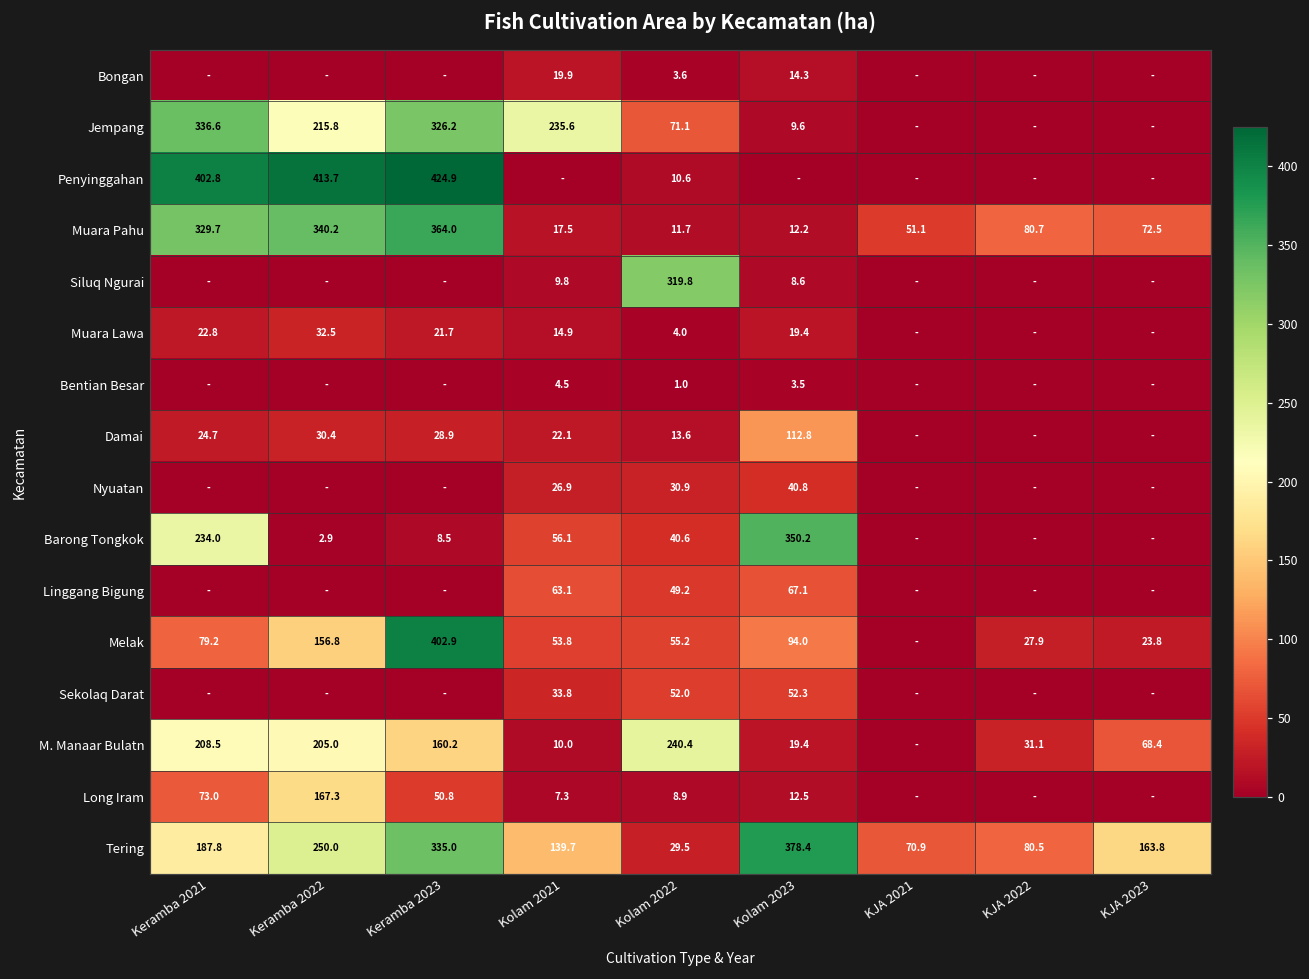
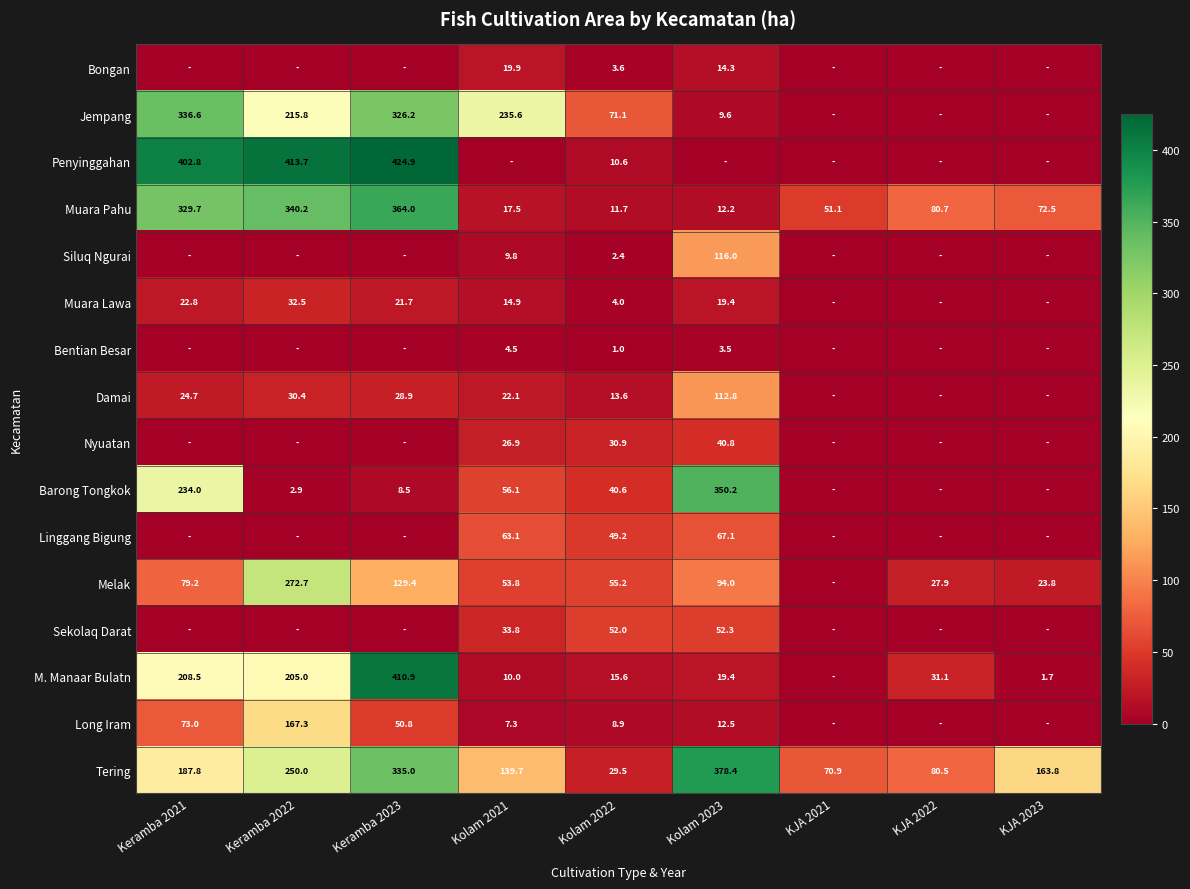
  {
    "Bongan": {
      "Kolam 2021": 19.9,
      "Kolam 2022": 3.6,
      "Kolam 2023": 14.3
    },
    "Jempang": {
      "Keramba 2021": 336.6,
      "Keramba 2022": 215.8,
      "Keramba 2023": 326.2,
      "Kolam 2021": 235.6,
      "Kolam 2022": 71.1,
      "Kolam 2023": 9.6
    },
    "Penyinggahan": {
      "Keramba 2021": 402.8,
      "Keramba 2022": 413.7,
      "Keramba 2023": 424.9,
      "Kolam 2022": 10.6
    },
    "Muara Pahu": {
      "Keramba 2021": 329.7,
      "Keramba 2022": 340.2,
      "Keramba 2023": 364.0,
      "Kolam 2021": 17.5,
      "Kolam 2022": 11.7,
      "Kolam 2023": 12.2,
      "KJA 2021": 51.1,
      "KJA 2022": 80.7,
      "KJA 2023": 72.5
    },
    "Siluq Ngurai": {
      "Kolam 2021": 9.8,
-     "Kolam 2022": 319.8,
-     "Kolam 2023": 8.6
+     "Kolam 2022": 2.4,
+     "Kolam 2023": 116.0
    },
    "Muara Lawa": {
      "Keramba 2021": 22.8,
      "Keramba 2022": 32.5,
      "Keramba 2023": 21.7,
      "Kolam 2021": 14.9,
      "Kolam 2022": 4.0,
      "Kolam 2023": 19.4
    },
    "Bentian Besar": {
      "Kolam 2021": 4.5,
      "Kolam 2022": 1.0,
      "Kolam 2023": 3.5
    },
    "Damai": {
      "Keramba 2021": 24.7,
      "Keramba 2022": 30.4,
      "Keramba 2023": 28.9,
      "Kolam 2021": 22.1,
      "Kolam 2022": 13.6,
      "Kolam 2023": 112.8
    },
    "Nyuatan": {
      "Kolam 2021": 26.9,
      "Kolam 2022": 30.9,
      "Kolam 2023": 40.8
    },
    "Barong Tongkok": {
      "Keramba 2021": 234.0,
      "Keramba 2022": 2.9,
      "Keramba 2023": 8.5,
      "Kolam 2021": 56.1,
      "Kolam 2022": 40.6,
      "Kolam 2023": 350.2
    },
    "Linggang Bigung": {
      "Kolam 2021": 63.1,
      "Kolam 2022": 49.2,
      "Kolam 2023": 67.1
    },
    "Melak": {
      "Keramba 2021": 79.2,
-     "Keramba 2022": 156.8,
-     "Keramba 2023": 402.9,
+     "Keramba 2022": 272.7,
+     "Keramba 2023": 129.4,
      "Kolam 2021": 53.8,
      "Kolam 2022": 55.2,
      "Kolam 2023": 94.0,
      "KJA 2022": 27.9,
      "KJA 2023": 23.8
    },
    "Sekolaq Darat": {
      "Kolam 2021": 33.8,
      "Kolam 2022": 52.0,
      "Kolam 2023": 52.3
    },
    "M. Manaar Bulatn": {
      "Keramba 2021": 208.5,
      "Keramba 2022": 205.0,
-     "Keramba 2023": 160.2,
+     "Keramba 2023": 410.9,
      "Kolam 2021": 10.0,
-     "Kolam 2022": 240.4,
+     "Kolam 2022": 15.6,
      "Kolam 2023": 19.4,
      "KJA 2022": 31.1,
-     "KJA 2023": 68.4
+     "KJA 2023": 1.7
    },
    "Long Iram": {
      "Keramba 2021": 73.0,
      "Keramba 2022": 167.3,
      "Keramba 2023": 50.8,
      "Kolam 2021": 7.3,
      "Kolam 2022": 8.9,
      "Kolam 2023": 12.5
    },
    "Tering": {
      "Keramba 2021": 187.8,
      "Keramba 2022": 250.0,
      "Keramba 2023": 335.0,
      "Kolam 2021": 139.7,
      "Kolam 2022": 29.5,
      "Kolam 2023": 378.4,
      "KJA 2021": 70.9,
      "KJA 2022": 80.5,
      "KJA 2023": 163.8
    }
  }
